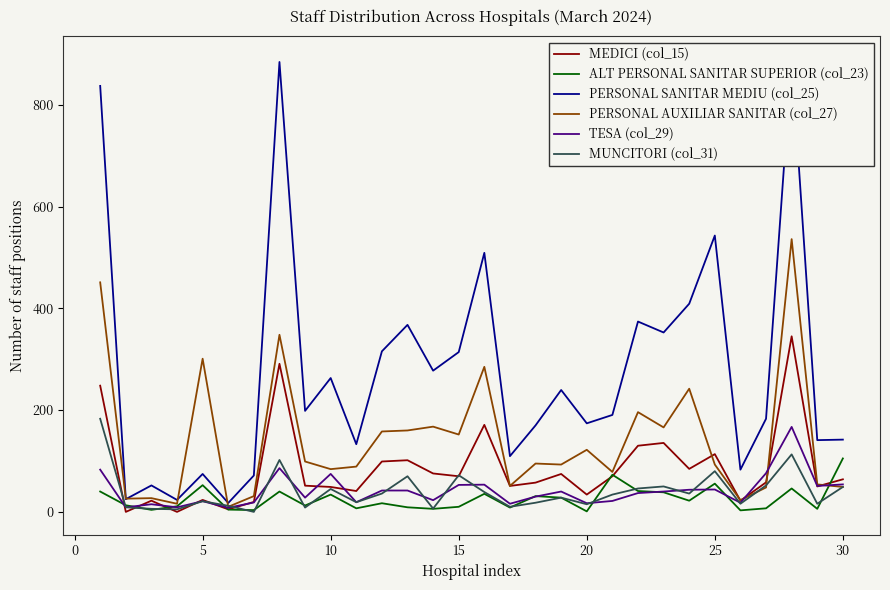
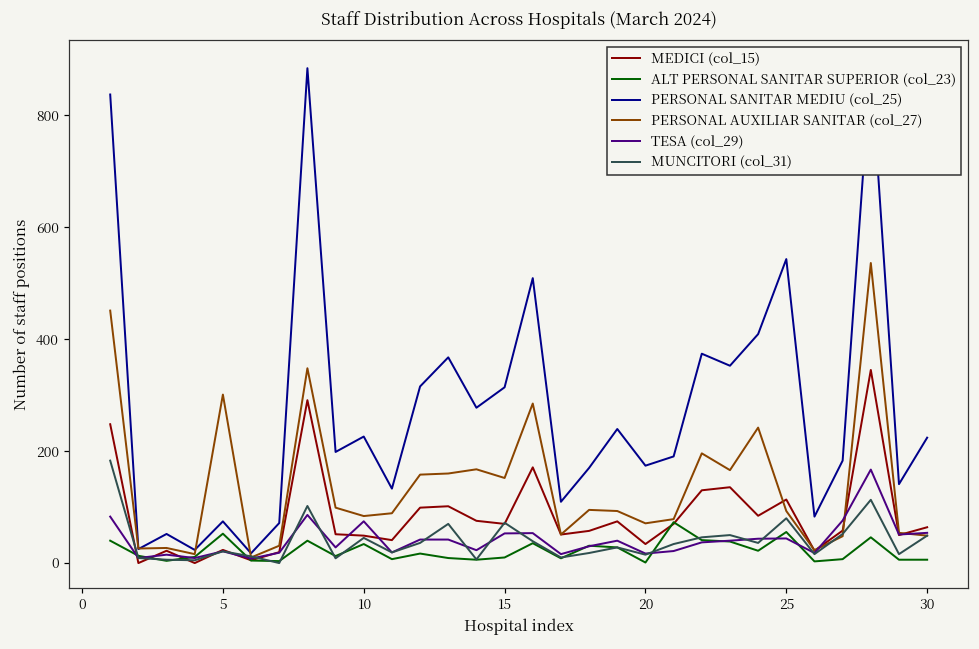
  {
    "MEDICI (col_15)": {
      "20": 30,
      "25": 110,
      "30": 60
    },
    "ALT PERSONAL SANITAR SUPERIOR (col_23)": {
      "5": 50,
      "10": 30,
      "15": 10,
      "20": 0,
      "25": 60,
-     "30": 110
+     "30": 10
    },
    "PERSONAL SANITAR MEDIU (col_25)": {
      "5": 70,
-     "10": 260,
+     "10": 230,
      "15": 310,
      "20": 170,
      "25": 540,
-     "30": 140
+     "30": 220
    },
    "PERSONAL AUXILIAR SANITAR (col_27)": {
      "5": 300,
      "10": 80,
      "15": 150,
-     "20": 120,
+     "20": 70,
      "25": 90
    },
    "TESA (col_29)": {
      "10": 70,
      "15": 50,
      "25": 40,
      "30": 50
    },
    "MUNCITORI (col_31)": {
      "25": 80
    }
  }
